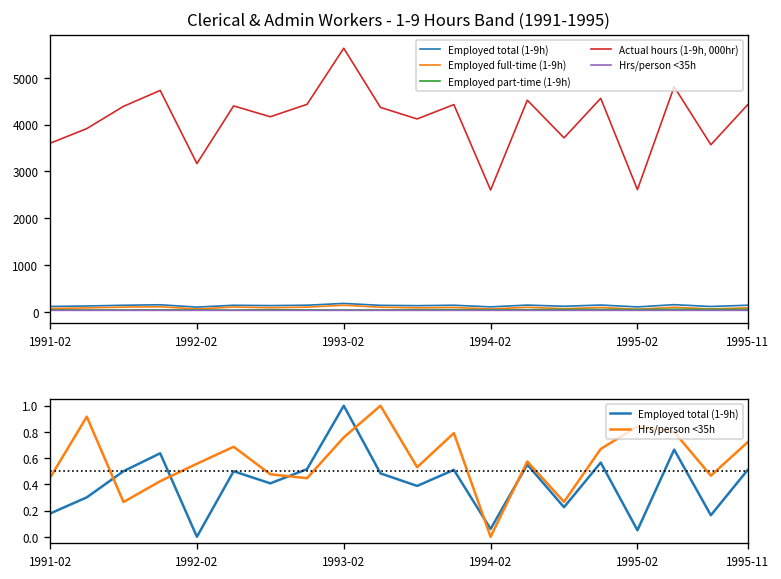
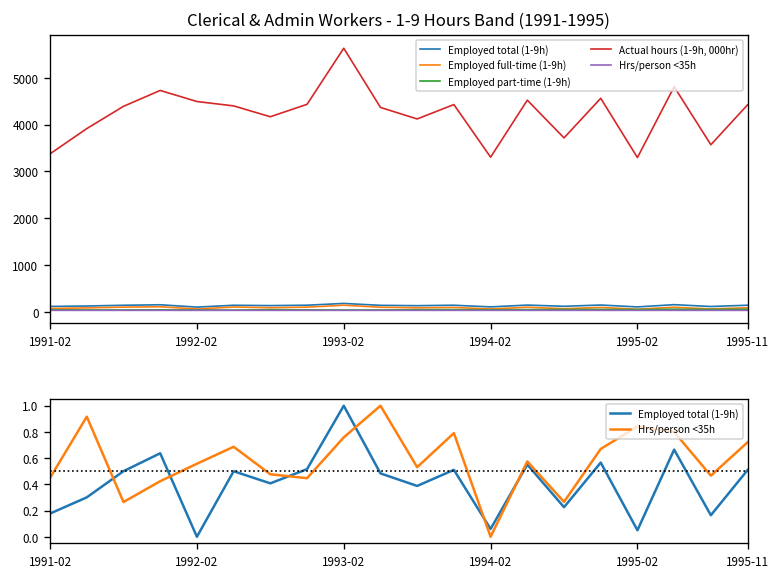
  {
    "Clerical & Admin Workers - 1-9 Hours Band (1991-1995)": {
      "Actual hours (1-9h, 000hr)": {
-       "1991-02": 3600,
-       "1992-02": 3200,
+       "1991-02": 3400,
+       "1992-02": 4500,
        "1993-02": 5600,
-       "1994-02": 2600,
-       "1995-02": 2600,
+       "1994-02": 3300,
+       "1995-02": 3300,
        "1995-11": 4400
      }
    }
  }
